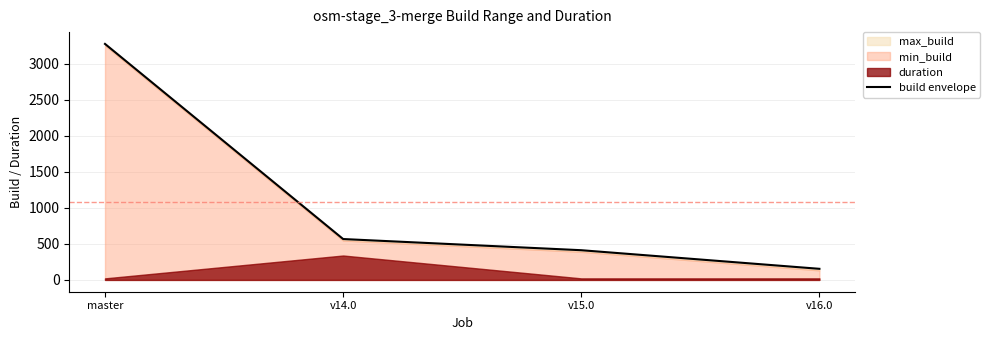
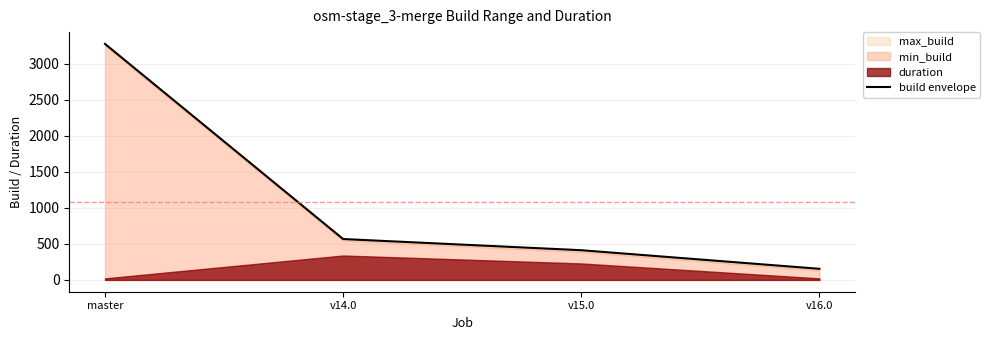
  {
    "duration": {
      "v14.0": 300,
-     "v15.0": 0
+     "v15.0": 200
    }
  }
